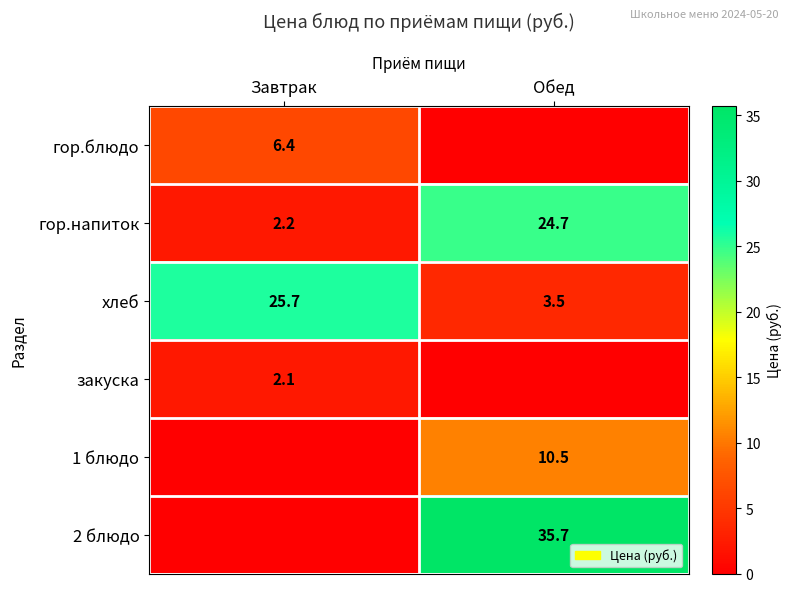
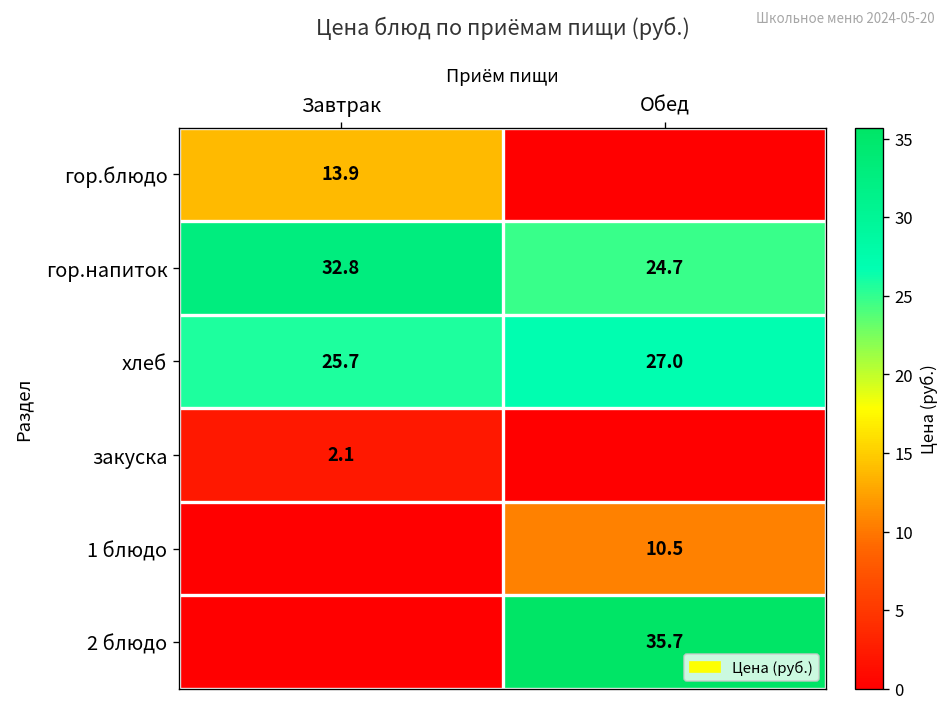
  {
    "гор.блюдо": {
-     "Завтрак": 6.4
+     "Завтрак": 13.9
    },
    "гор.напиток": {
-     "Завтрак": 2.2,
+     "Завтрак": 32.8,
      "Обед": 24.7
    },
    "хлеб": {
      "Завтрак": 25.7,
-     "Обед": 3.5
+     "Обед": 27.0
    },
    "закуска": {
      "Завтрак": 2.1
    },
    "1 блюдо": {
      "Обед": 10.5
    },
    "2 блюдо": {
      "Обед": 35.7
    }
  }
